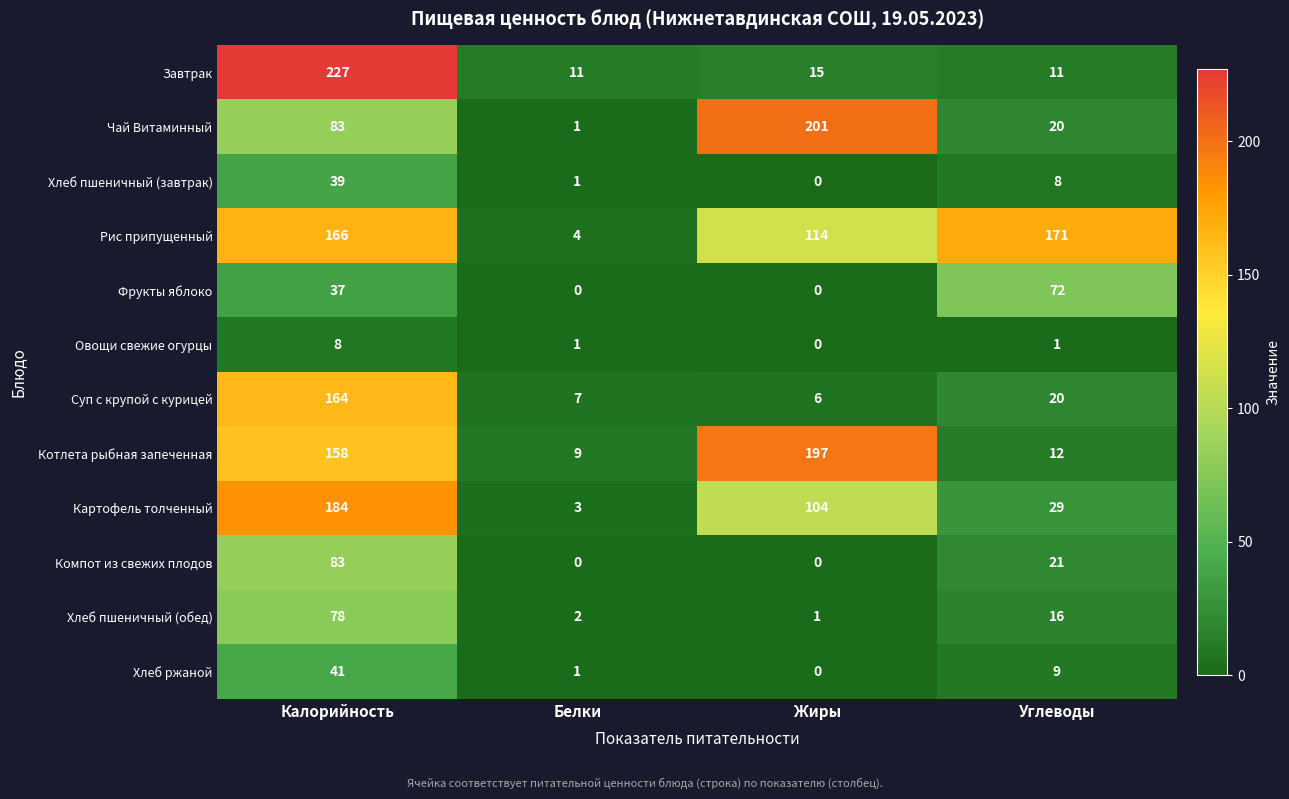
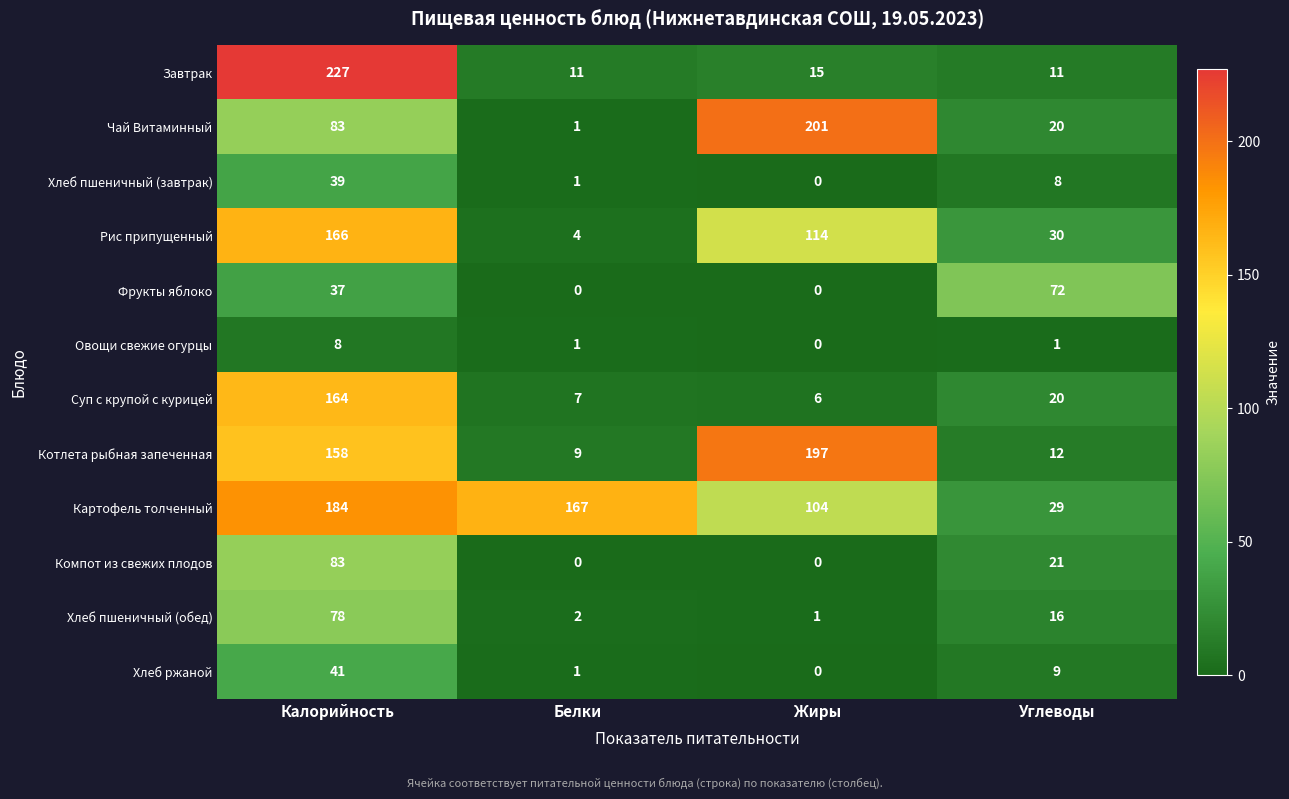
  {
    "Завтрак": {
      "Калорийность": 227,
      "Белки": 11,
      "Жиры": 15,
      "Углеводы": 11
    },
    "Чай Витаминный": {
      "Калорийность": 83,
      "Белки": 1,
      "Жиры": 201,
      "Углеводы": 20
    },
    "Хлеб пшеничный (завтрак)": {
      "Калорийность": 39,
      "Белки": 1,
      "Жиры": 0,
      "Углеводы": 8
    },
    "Рис припущенный": {
      "Калорийность": 166,
      "Белки": 4,
      "Жиры": 114,
-     "Углеводы": 171
+     "Углеводы": 30
    },
    "Фрукты яблоко": {
      "Калорийность": 37,
      "Белки": 0,
      "Жиры": 0,
      "Углеводы": 72
    },
    "Овощи свежие огурцы": {
      "Калорийность": 8,
      "Белки": 1,
      "Жиры": 0,
      "Углеводы": 1
    },
    "Суп с крупой с курицей": {
      "Калорийность": 164,
      "Белки": 7,
      "Жиры": 6,
      "Углеводы": 20
    },
    "Котлета рыбная запеченная": {
      "Калорийность": 158,
      "Белки": 9,
      "Жиры": 197,
      "Углеводы": 12
    },
    "Картофель толченный": {
      "Калорийность": 184,
-     "Белки": 3,
+     "Белки": 167,
      "Жиры": 104,
      "Углеводы": 29
    },
    "Компот из свежих плодов": {
      "Калорийность": 83,
      "Белки": 0,
      "Жиры": 0,
      "Углеводы": 21
    },
    "Хлеб пшеничный (обед)": {
      "Калорийность": 78,
      "Белки": 2,
      "Жиры": 1,
      "Углеводы": 16
    },
    "Хлеб ржаной": {
      "Калорийность": 41,
      "Белки": 1,
      "Жиры": 0,
      "Углеводы": 9
    }
  }
